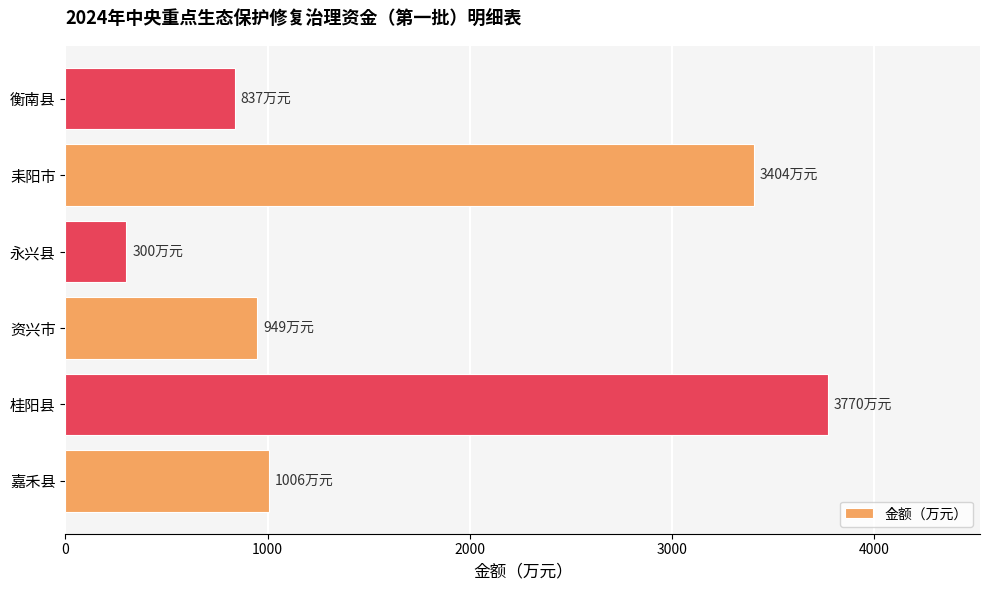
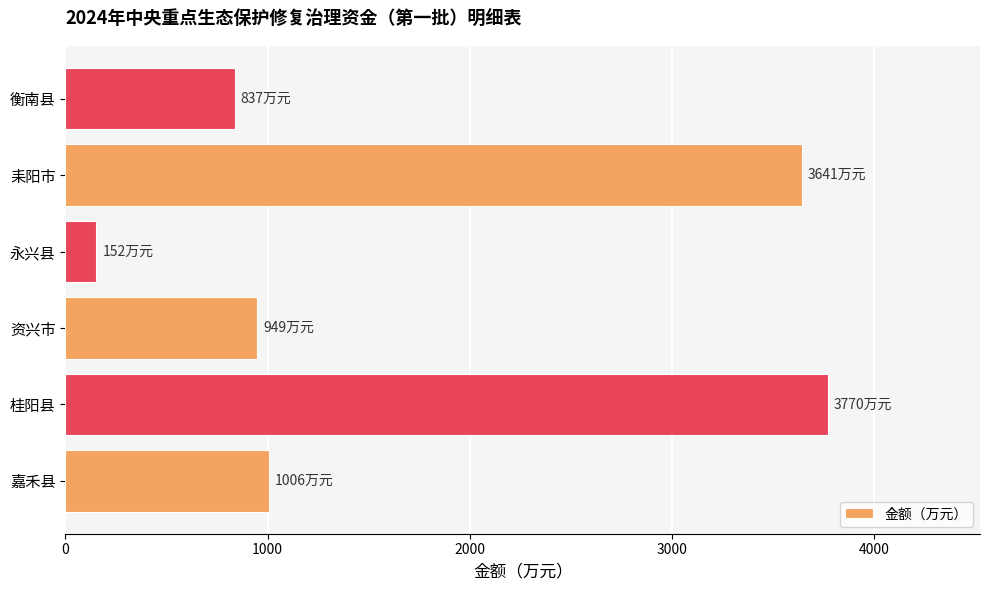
  {
    "衡南县": 837,
-   "耒阳市": 3404,
-   "永兴县": 300,
+   "耒阳市": 3641,
+   "永兴县": 152,
    "资兴市": 949,
    "桂阳县": 3770,
    "嘉禾县": 1006
  }
